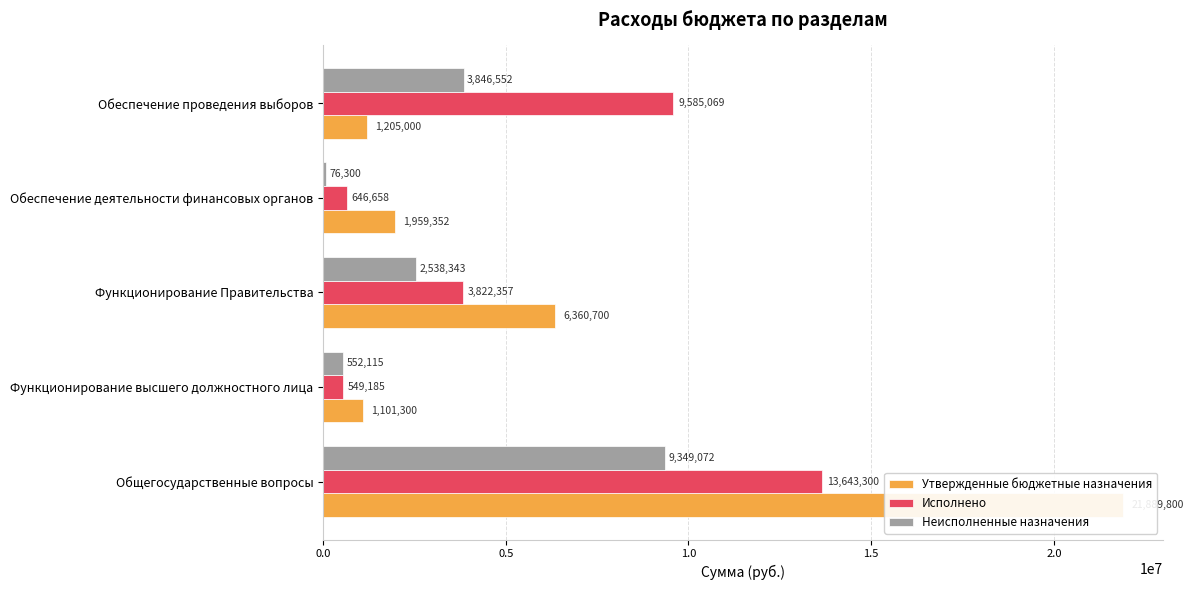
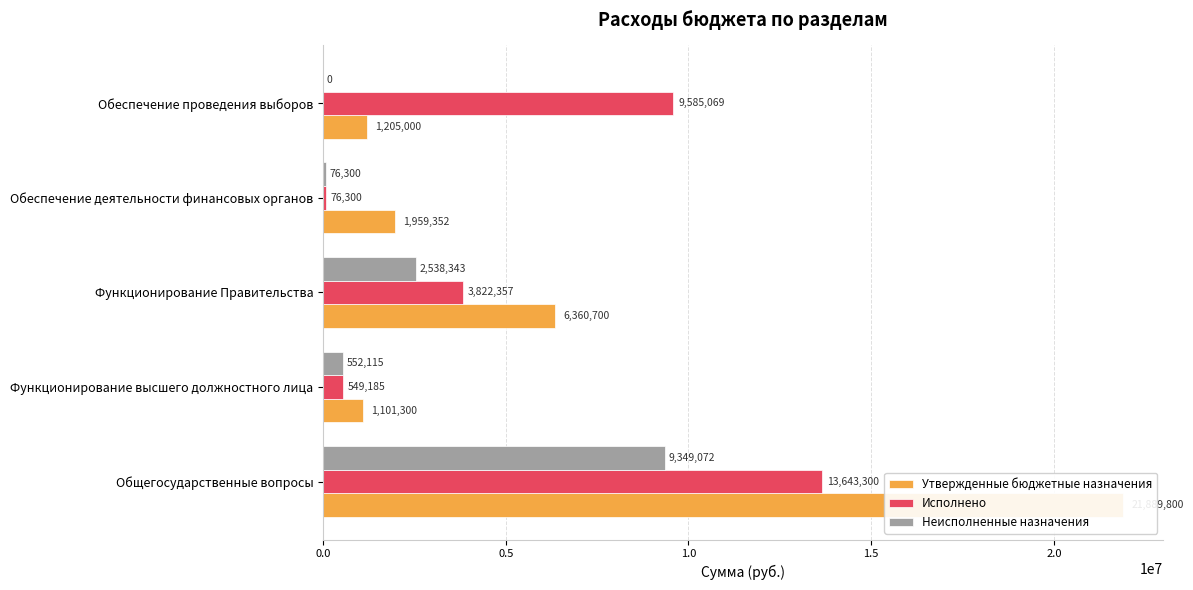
  {
    "Утвержденные бюджетные назначения": {
      "Обеспечение проведения выборов": "1,205,000",
      "Обеспечение деятельности финансовых органов": "1,959,352",
      "Функционирование Правительства": "6,360,700",
      "Функционирование высшего должностного лица": "1,101,300"
    },
    "Исполнено": {
      "Обеспечение проведения выборов": "9,585,069",
-     "Обеспечение деятельности финансовых органов": "646,658",
+     "Обеспечение деятельности финансовых органов": "76,300",
      "Функционирование Правительства": "3,822,357",
      "Функционирование высшего должностного лица": "549,185",
      "Общегосударственные вопросы": "13,643,300"
    },
    "Неисполненные назначения": {
-     "Обеспечение проведения выборов": "3,846,552",
+     "Обеспечение проведения выборов": "0",
      "Обеспечение деятельности финансовых органов": "76,300",
      "Функционирование Правительства": "2,538,343",
      "Функционирование высшего должностного лица": "552,115",
      "Общегосударственные вопросы": "9,349,072"
    }
  }
